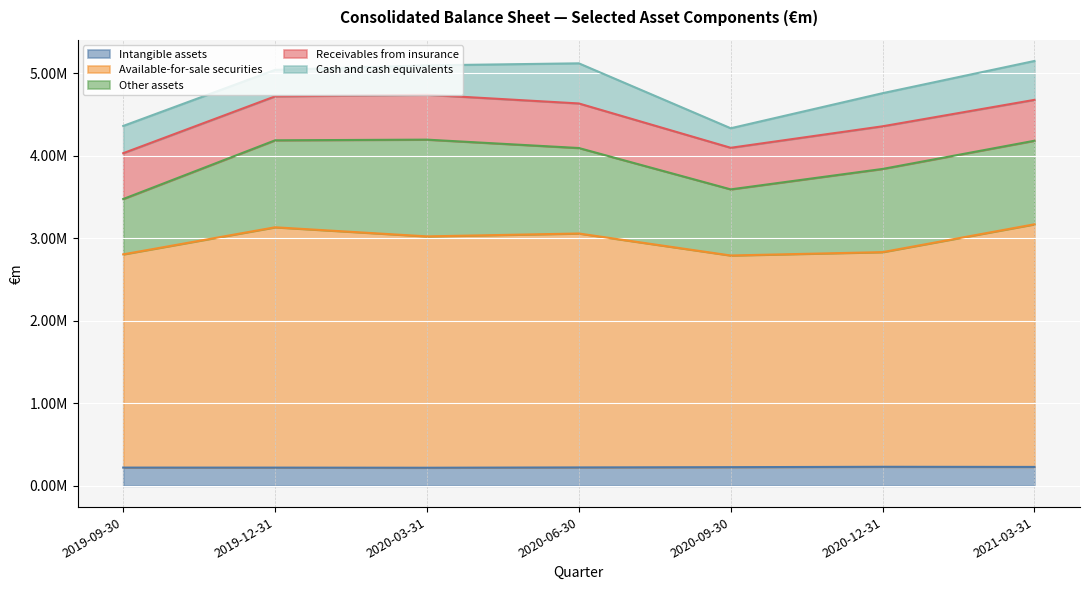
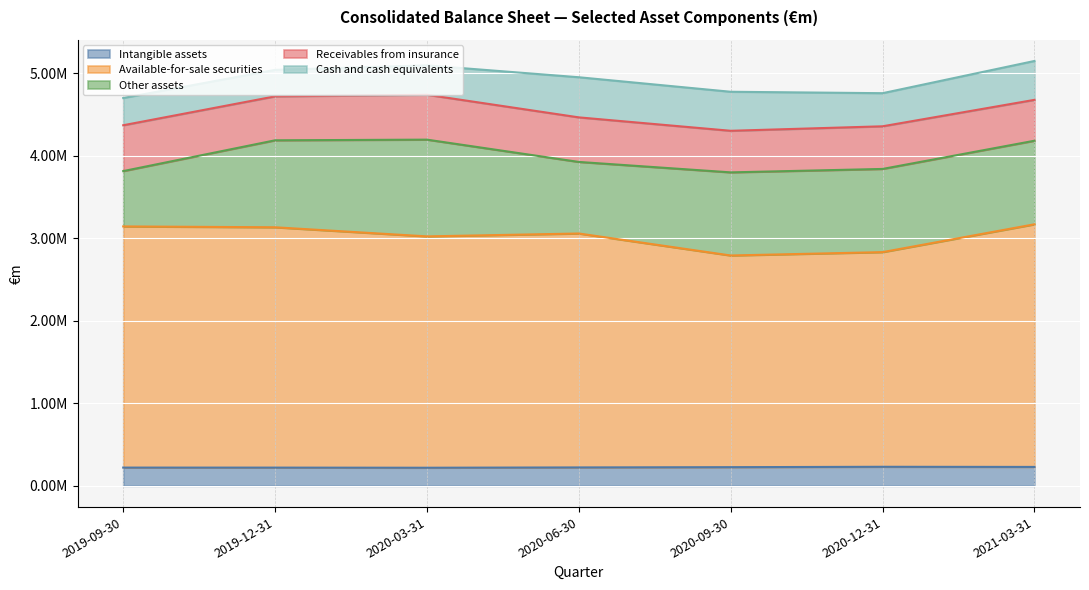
  {
    "Intangible assets": {
      "2019-09-30": 200000,
      "2019-12-31": 200000,
      "2020-03-31": 200000,
      "2020-06-30": 200000,
      "2020-09-30": 200000,
      "2020-12-31": 200000,
      "2021-03-31": 200000
    },
    "Available-for-sale securities": {
-     "2019-09-30": 2600000,
+     "2019-09-30": 2900000,
      "2019-12-31": 2900000,
      "2020-03-31": 2800000,
      "2020-06-30": 2800000,
      "2020-09-30": 2600000,
      "2020-12-31": 2600000,
      "2021-03-31": 2900000
    },
    "Other assets": {
      "2019-09-30": 700000,
      "2019-12-31": 1100000,
      "2020-03-31": 1200000,
-     "2020-06-30": 1000000,
-     "2020-09-30": 800000,
+     "2020-06-30": 900000,
+     "2020-09-30": 1000000,
      "2020-12-31": 1000000,
      "2021-03-31": 1000000
    },
    "Receivables from insurance": {
      "2019-09-30": 600000,
      "2019-12-31": 500000,
      "2020-06-30": 500000,
      "2020-09-30": 500000,
      "2020-12-31": 500000,
      "2021-03-31": 500000
    },
    "Cash and cash equivalents": {
      "2019-09-30": 300000,
      "2020-06-30": 500000,
-     "2020-09-30": 200000,
+     "2020-09-30": 500000,
      "2020-12-31": 400000,
      "2021-03-31": 500000
    }
  }
